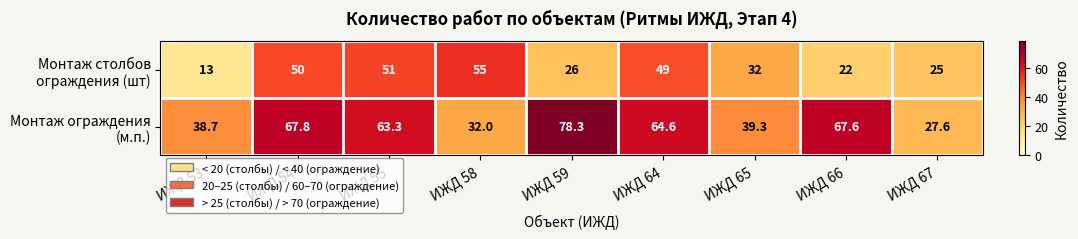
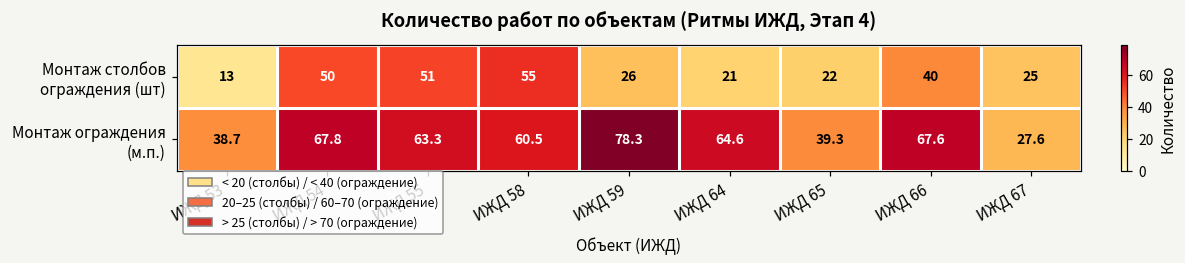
  {
    "Монтаж столбов ограждения (шт)": {
      "ИЖД 53": 13,
      "ИЖД 54": 50,
      "ИЖД 55": 51,
      "ИЖД 58": 55,
      "ИЖД 59": 26,
-     "ИЖД 64": 49,
-     "ИЖД 65": 32,
-     "ИЖД 66": 22,
+     "ИЖД 64": 21,
+     "ИЖД 65": 22,
+     "ИЖД 66": 40,
      "ИЖД 67": 25
    },
    "Монтаж ограждения (м.п.)": {
      "ИЖД 53": 38.7,
      "ИЖД 54": 67.8,
      "ИЖД 55": 63.3,
-     "ИЖД 58": 32.0,
+     "ИЖД 58": 60.5,
      "ИЖД 59": 78.3,
      "ИЖД 64": 64.6,
      "ИЖД 65": 39.3,
      "ИЖД 66": 67.6,
      "ИЖД 67": 27.6
    }
  }
